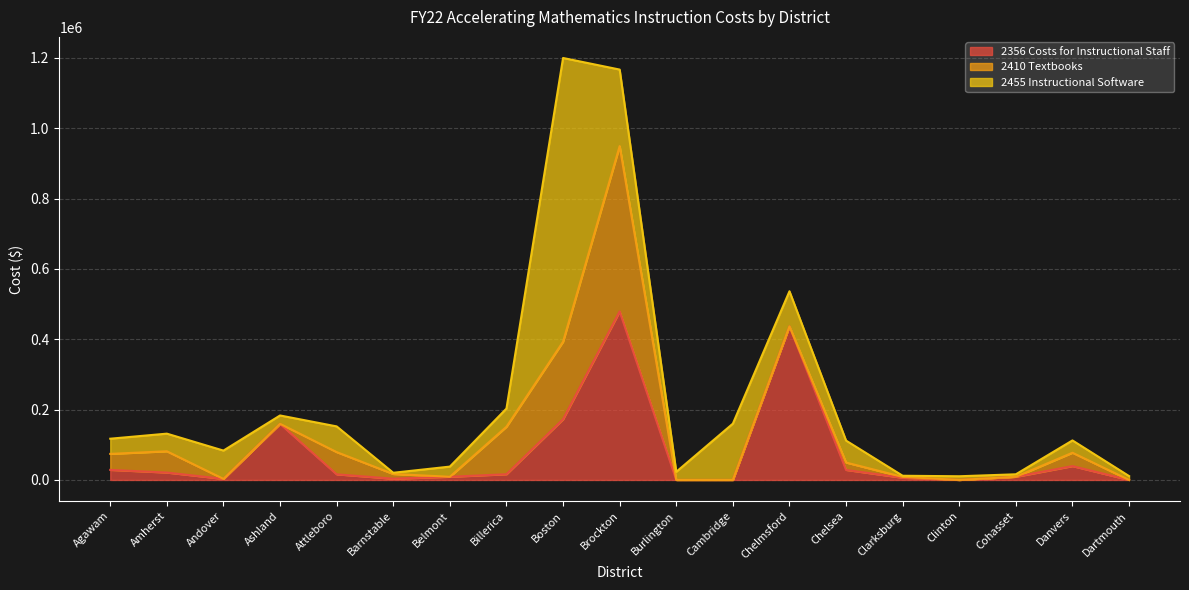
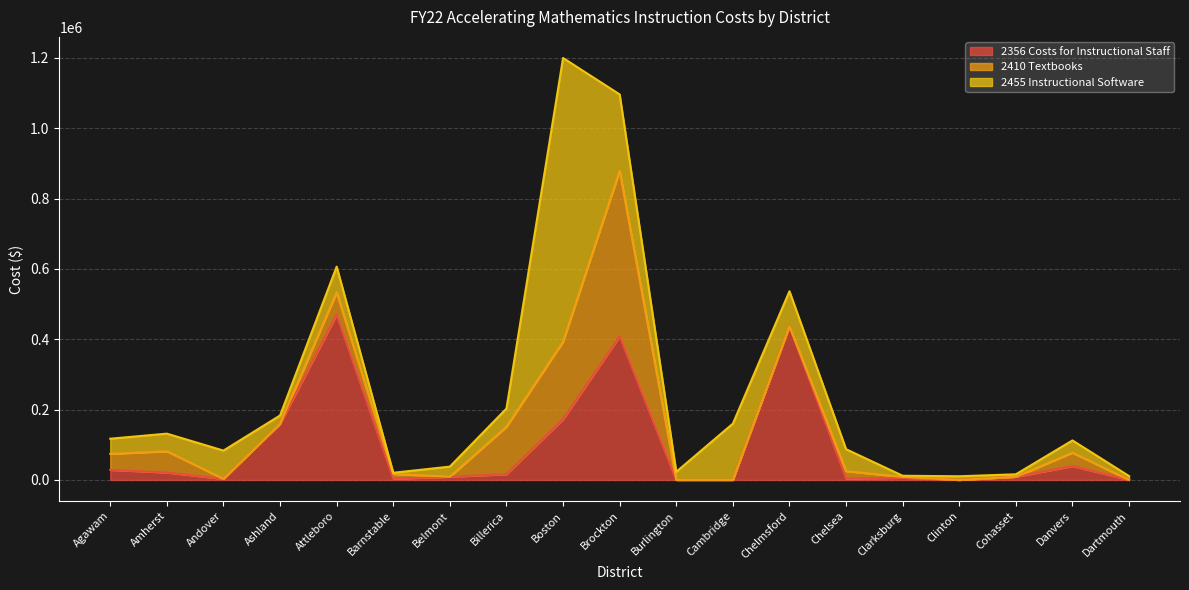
  {
    "2356 Costs for Instructional Staff": {
      "Agawam": 30000,
      "Amherst": 20000,
-     "Attleboro": 20000,
+     "Attleboro": 470000,
      "Barnstable": 0,
      "Billerica": 20000,
      "Boston": 170000,
-     "Brockton": 480000,
-     "Chelsea": 30000,
+     "Brockton": 410000,
+     "Chelsea": 0,
      "Danvers": 40000
    }
  }
